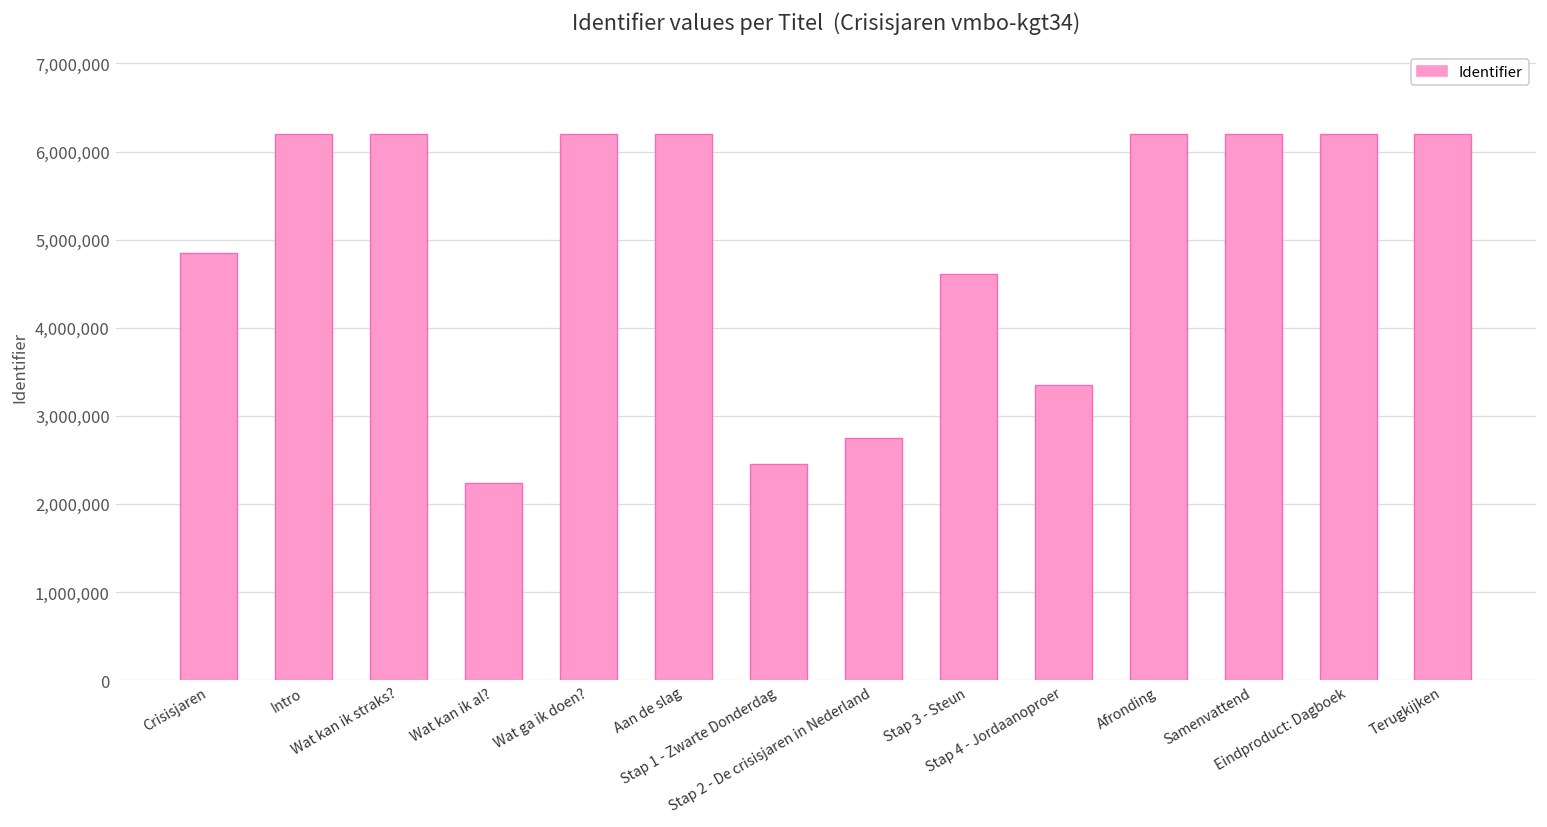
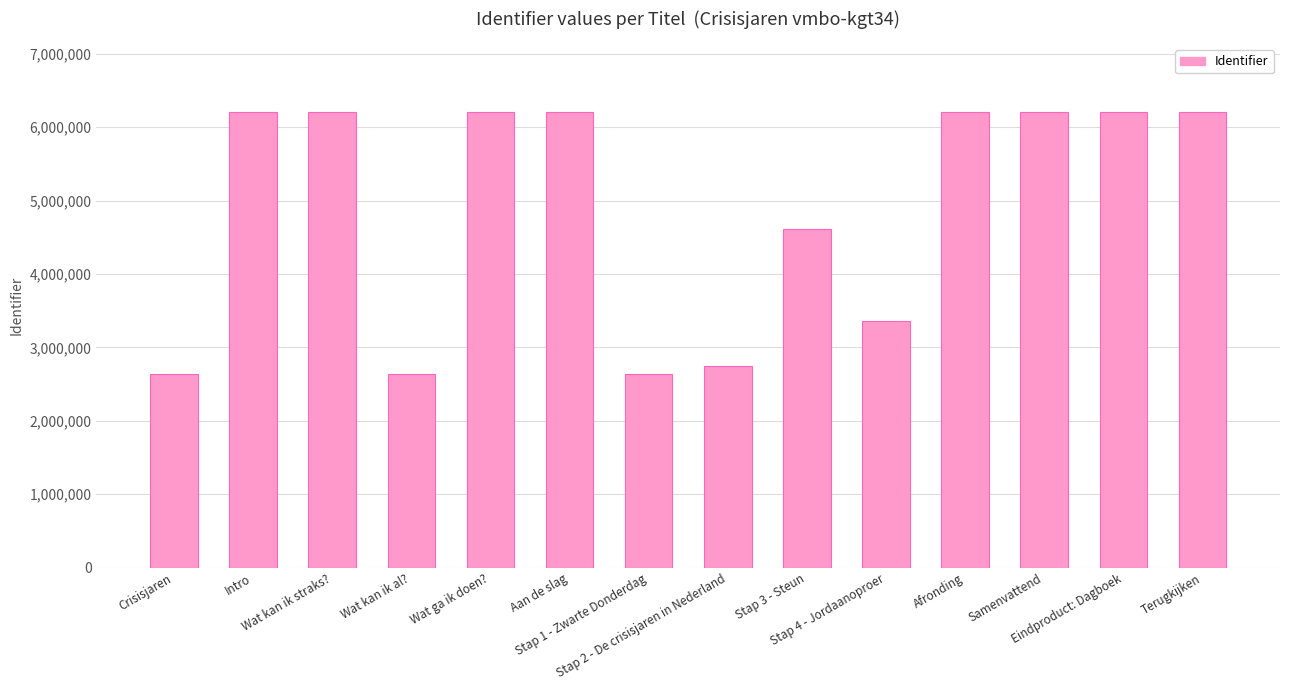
  {
-   "Crisisjaren": "4,800,000",
+   "Crisisjaren": "2,600,000",
    "Intro": "6,200,000",
    "Wat kan ik straks?": "6,200,000",
-   "Wat kan ik al?": "2,200,000",
+   "Wat kan ik al?": "2,600,000",
    "Wat ga ik doen?": "6,200,000",
    "Aan de slag": "6,200,000",
-   "Stap 1 - Zwarte Donderdag": "2,500,000",
+   "Stap 1 - Zwarte Donderdag": "2,600,000",
    "Stap 2 - De crisisjaren in Nederland": "2,800,000",
    "Stap 3 - Steun": "4,600,000",
    "Stap 4 - Jordaanoproer": "3,400,000",
    "Afronding": "6,200,000",
    "Samenvattend": "6,200,000",
    "Eindproduct: Dagboek": "6,200,000",
    "Terugkijken": "6,200,000"
  }
